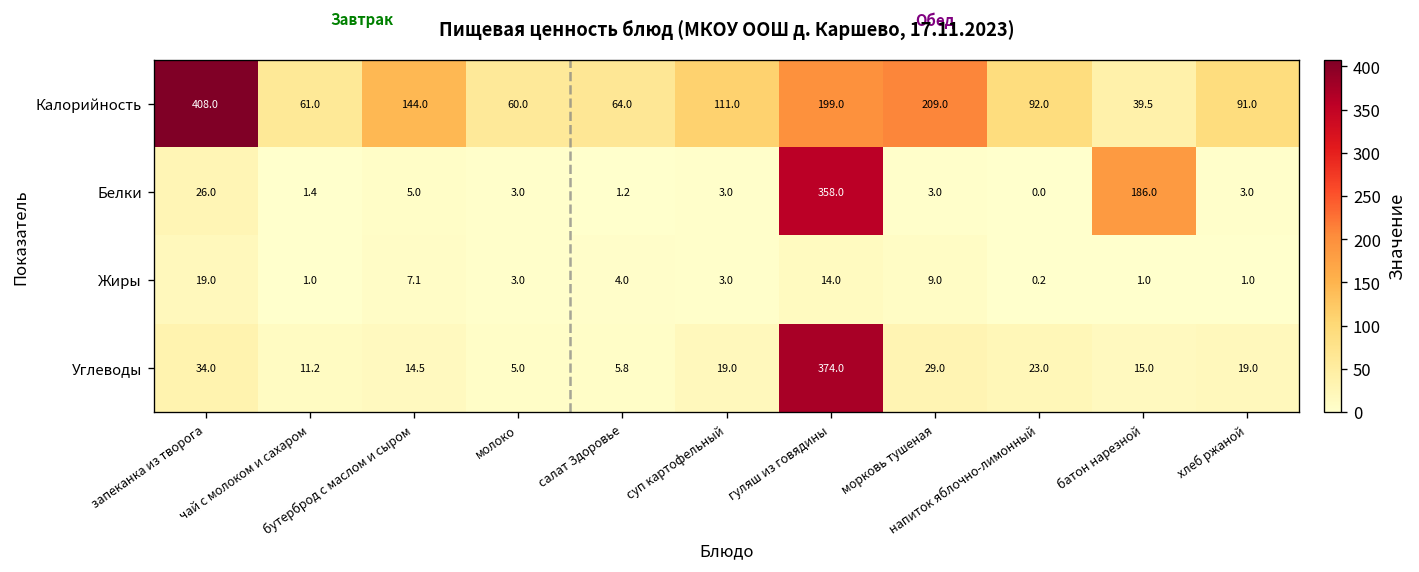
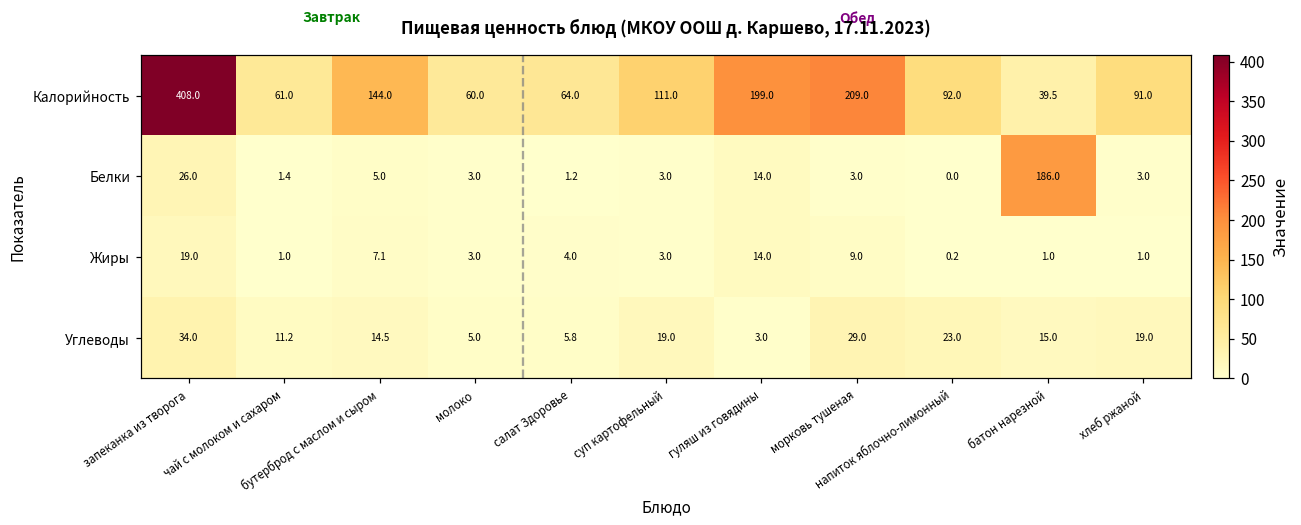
  {
    "Калорийность": {
      "запеканка из творога": 408.0,
      "чай с молоком и сахаром": 61.0,
      "бутерброд с маслом и сыром": 144.0,
      "молоко": 60.0,
      "салат Здоровье": 64.0,
      "суп картофельный": 111.0,
      "гуляш из говядины": 199.0,
      "морковь тушеная": 209.0,
      "напиток яблочно-лимонный": 92.0,
      "батон нарезной": 39.5,
      "хлеб ржаной": 91.0
    },
    "Белки": {
      "запеканка из творога": 26.0,
      "чай с молоком и сахаром": 1.4,
      "бутерброд с маслом и сыром": 5.0,
      "молоко": 3.0,
      "салат Здоровье": 1.2,
      "суп картофельный": 3.0,
-     "гуляш из говядины": 358.0,
+     "гуляш из говядины": 14.0,
      "морковь тушеная": 3.0,
      "напиток яблочно-лимонный": 0.0,
      "батон нарезной": 186.0,
      "хлеб ржаной": 3.0
    },
    "Жиры": {
      "запеканка из творога": 19.0,
      "чай с молоком и сахаром": 1.0,
      "бутерброд с маслом и сыром": 7.1,
      "молоко": 3.0,
      "салат Здоровье": 4.0,
      "суп картофельный": 3.0,
      "гуляш из говядины": 14.0,
      "морковь тушеная": 9.0,
      "напиток яблочно-лимонный": 0.2,
      "батон нарезной": 1.0,
      "хлеб ржаной": 1.0
    },
    "Углеводы": {
      "запеканка из творога": 34.0,
      "чай с молоком и сахаром": 11.2,
      "бутерброд с маслом и сыром": 14.5,
      "молоко": 5.0,
      "салат Здоровье": 5.8,
      "суп картофельный": 19.0,
-     "гуляш из говядины": 374.0,
+     "гуляш из говядины": 3.0,
      "морковь тушеная": 29.0,
      "напиток яблочно-лимонный": 23.0,
      "батон нарезной": 15.0,
      "хлеб ржаной": 19.0
    }
  }
